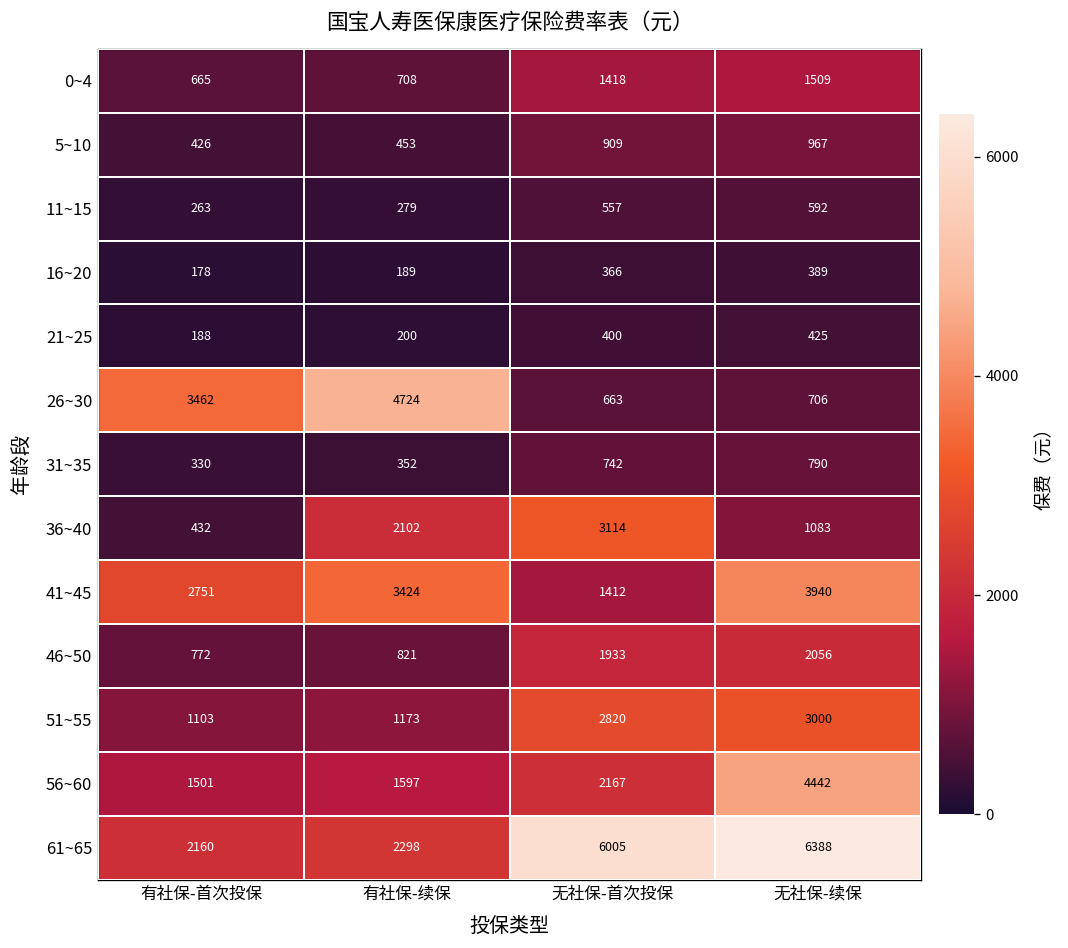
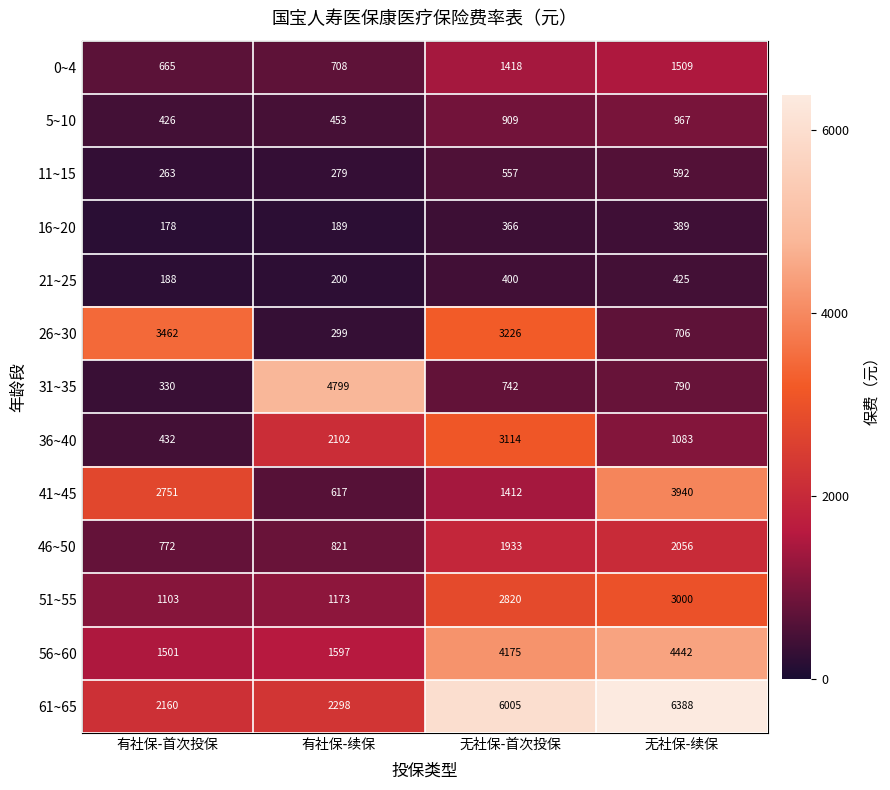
  {
    "0~4": {
      "有社保-首次投保": 665,
      "有社保-续保": 708,
      "无社保-首次投保": 1418,
      "无社保-续保": 1509
    },
    "5~10": {
      "有社保-首次投保": 426,
      "有社保-续保": 453,
      "无社保-首次投保": 909,
      "无社保-续保": 967
    },
    "11~15": {
      "有社保-首次投保": 263,
      "有社保-续保": 279,
      "无社保-首次投保": 557,
      "无社保-续保": 592
    },
    "16~20": {
      "有社保-首次投保": 178,
      "有社保-续保": 189,
      "无社保-首次投保": 366,
      "无社保-续保": 389
    },
    "21~25": {
      "有社保-首次投保": 188,
      "有社保-续保": 200,
      "无社保-首次投保": 400,
      "无社保-续保": 425
    },
    "26~30": {
      "有社保-首次投保": 3462,
-     "有社保-续保": 4724,
-     "无社保-首次投保": 663,
+     "有社保-续保": 299,
+     "无社保-首次投保": 3226,
      "无社保-续保": 706
    },
    "31~35": {
      "有社保-首次投保": 330,
-     "有社保-续保": 352,
+     "有社保-续保": 4799,
      "无社保-首次投保": 742,
      "无社保-续保": 790
    },
    "36~40": {
      "有社保-首次投保": 432,
      "有社保-续保": 2102,
      "无社保-首次投保": 3114,
      "无社保-续保": 1083
    },
    "41~45": {
      "有社保-首次投保": 2751,
-     "有社保-续保": 3424,
+     "有社保-续保": 617,
      "无社保-首次投保": 1412,
      "无社保-续保": 3940
    },
    "46~50": {
      "有社保-首次投保": 772,
      "有社保-续保": 821,
      "无社保-首次投保": 1933,
      "无社保-续保": 2056
    },
    "51~55": {
      "有社保-首次投保": 1103,
      "有社保-续保": 1173,
      "无社保-首次投保": 2820,
      "无社保-续保": 3000
    },
    "56~60": {
      "有社保-首次投保": 1501,
      "有社保-续保": 1597,
-     "无社保-首次投保": 2167,
+     "无社保-首次投保": 4175,
      "无社保-续保": 4442
    },
    "61~65": {
      "有社保-首次投保": 2160,
      "有社保-续保": 2298,
      "无社保-首次投保": 6005,
      "无社保-续保": 6388
    }
  }
